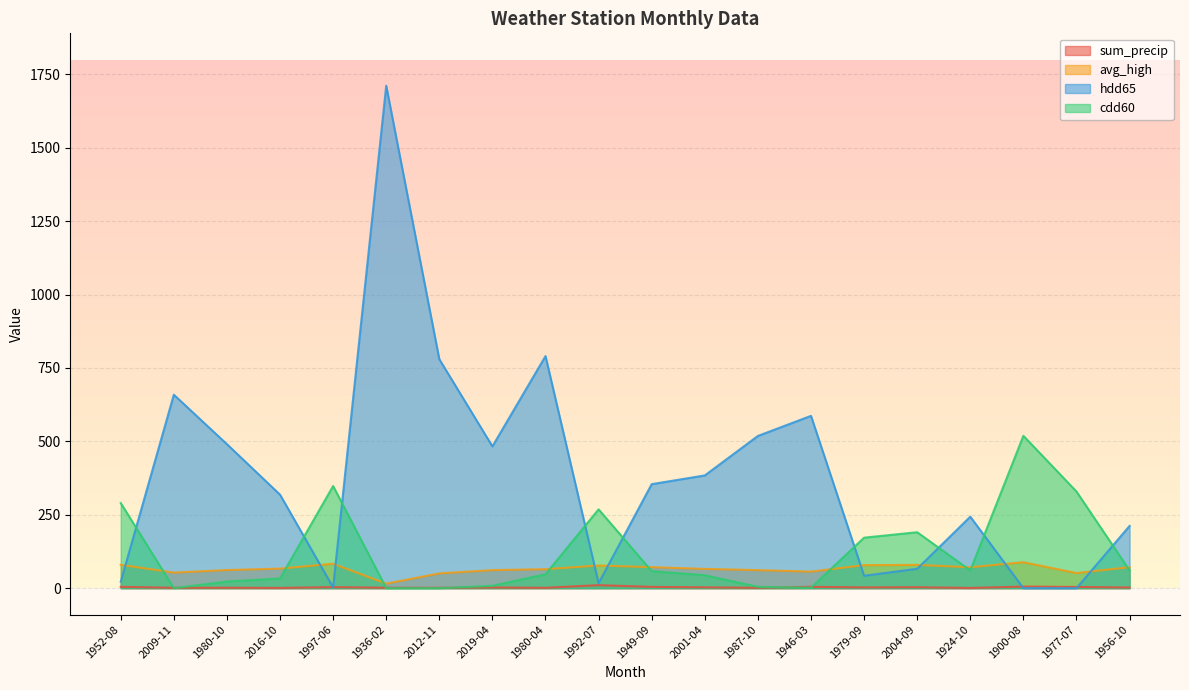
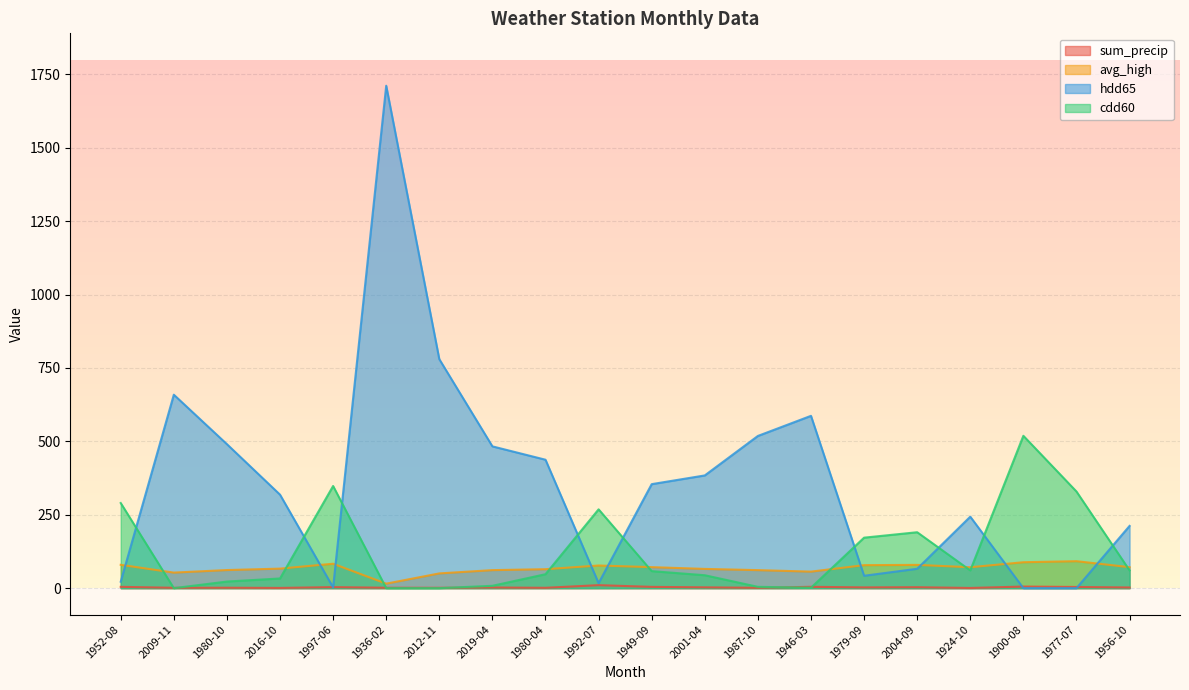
  {
    "sum_precip": {
      "1952-08": 0,
      "1980-10": 0,
      "2016-10": 0,
      "1980-04": 0,
      "1949-09": 0,
      "2001-04": 0,
      "1979-09": 0,
      "2004-09": 0,
      "1924-10": 0,
      "1956-10": 0
    },
    "avg_high": {
      "1952-08": 80,
      "2009-11": 50,
      "1980-10": 60,
      "2016-10": 70,
      "1997-06": 80,
      "1936-02": 20,
      "2012-11": 50,
      "2019-04": 60,
      "1980-04": 60,
      "1992-07": 80,
      "1949-09": 70,
      "2001-04": 70,
      "1987-10": 60,
      "1946-03": 60,
      "1979-09": 80,
      "2004-09": 80,
      "1924-10": 70,
      "1900-08": 90,
-     "1977-07": 50,
+     "1977-07": 90,
      "1956-10": 70
    },
    "hdd65": {
      "1952-08": 20,
      "2009-11": 660,
      "1980-10": 490,
      "2016-10": 320,
      "1936-02": 1710,
      "2012-11": 780,
      "2019-04": 480,
-     "1980-04": 790,
+     "1980-04": 440,
      "1949-09": 350,
      "2001-04": 380,
      "1987-10": 520,
      "1946-03": 590,
      "1979-09": 40,
      "2004-09": 70,
      "1924-10": 240,
      "1956-10": 210
    },
    "cdd60": {
      "1952-08": 290,
      "1980-10": 20,
      "2016-10": 30,
      "1997-06": 350,
      "1980-04": 50,
      "1992-07": 270,
      "1949-09": 60,
      "2001-04": 40,
      "1979-09": 170,
      "2004-09": 190,
      "1924-10": 60,
      "1900-08": 520,
      "1977-07": 330,
      "1956-10": 60
    }
  }
